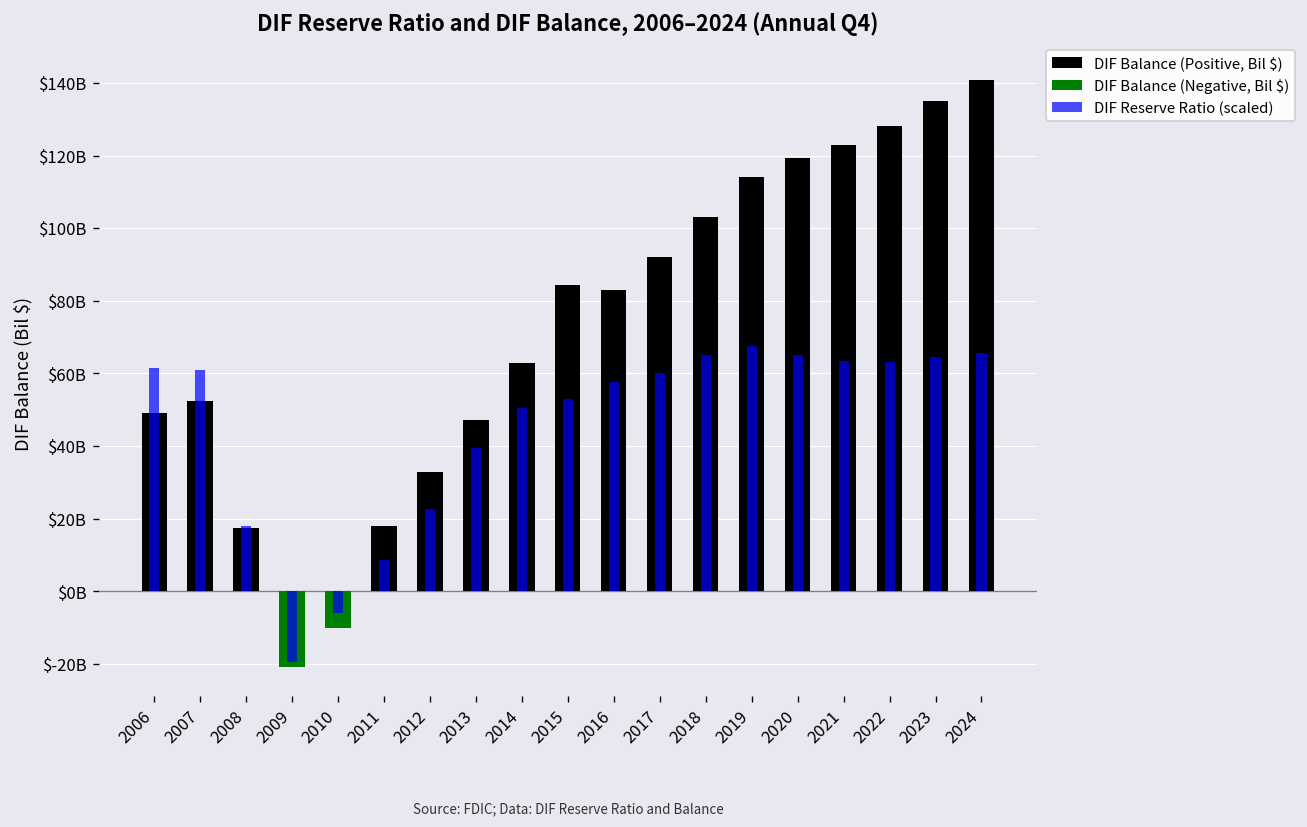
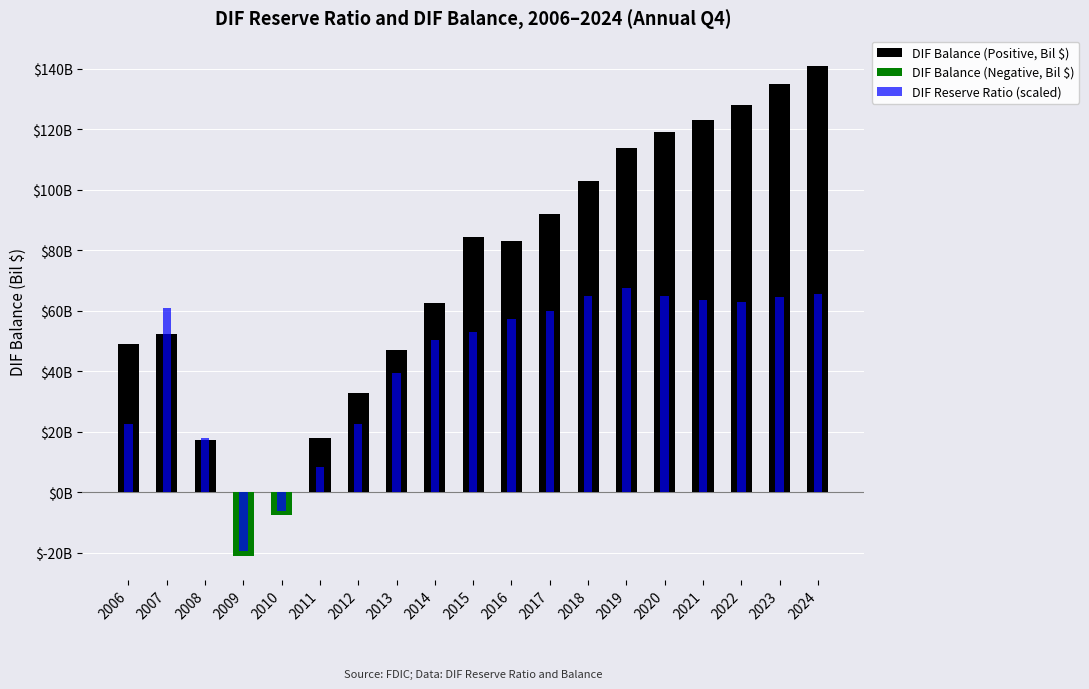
  {
    "DIF Balance (Positive, Bil $)": {
      "2009": "$0",
      "2010": "$0",
      "2011": "$18000000000",
      "2012": "$33000000000",
      "2013": "$47000000000",
      "2014": "$63000000000",
      "2015": "$84000000000",
      "2016": "$83000000000",
      "2017": "$92000000000",
      "2018": "$103000000000",
      "2019": "$114000000000",
      "2020": "$119000000000",
      "2021": "$123000000000",
      "2022": "$128000000000",
      "2023": "$135000000000",
      "2024": "$141000000000"
    },
    "DIF Balance (Negative, Bil $)": {
      "2006": "$0",
      "2007": "$0",
      "2008": "$0",
      "2009": "$-21000000000",
-     "2010": "$-10000000000",
+     "2010": "$-7000000000",
      "2011": "$0",
      "2012": "$0",
      "2013": "$0",
      "2014": "$0",
      "2015": "$0",
      "2016": "$0",
      "2017": "$0",
      "2018": "$0",
      "2019": "$0",
      "2020": "$0",
      "2021": "$0",
      "2022": "$0",
      "2023": "$0",
      "2024": "$0"
    },
    "DIF Reserve Ratio (scaled)": {
-     "2006": "$62000000000",
+     "2006": "$23000000000",
      "2007": "$61000000000",
      "2008": "$18000000000"
    }
  }
